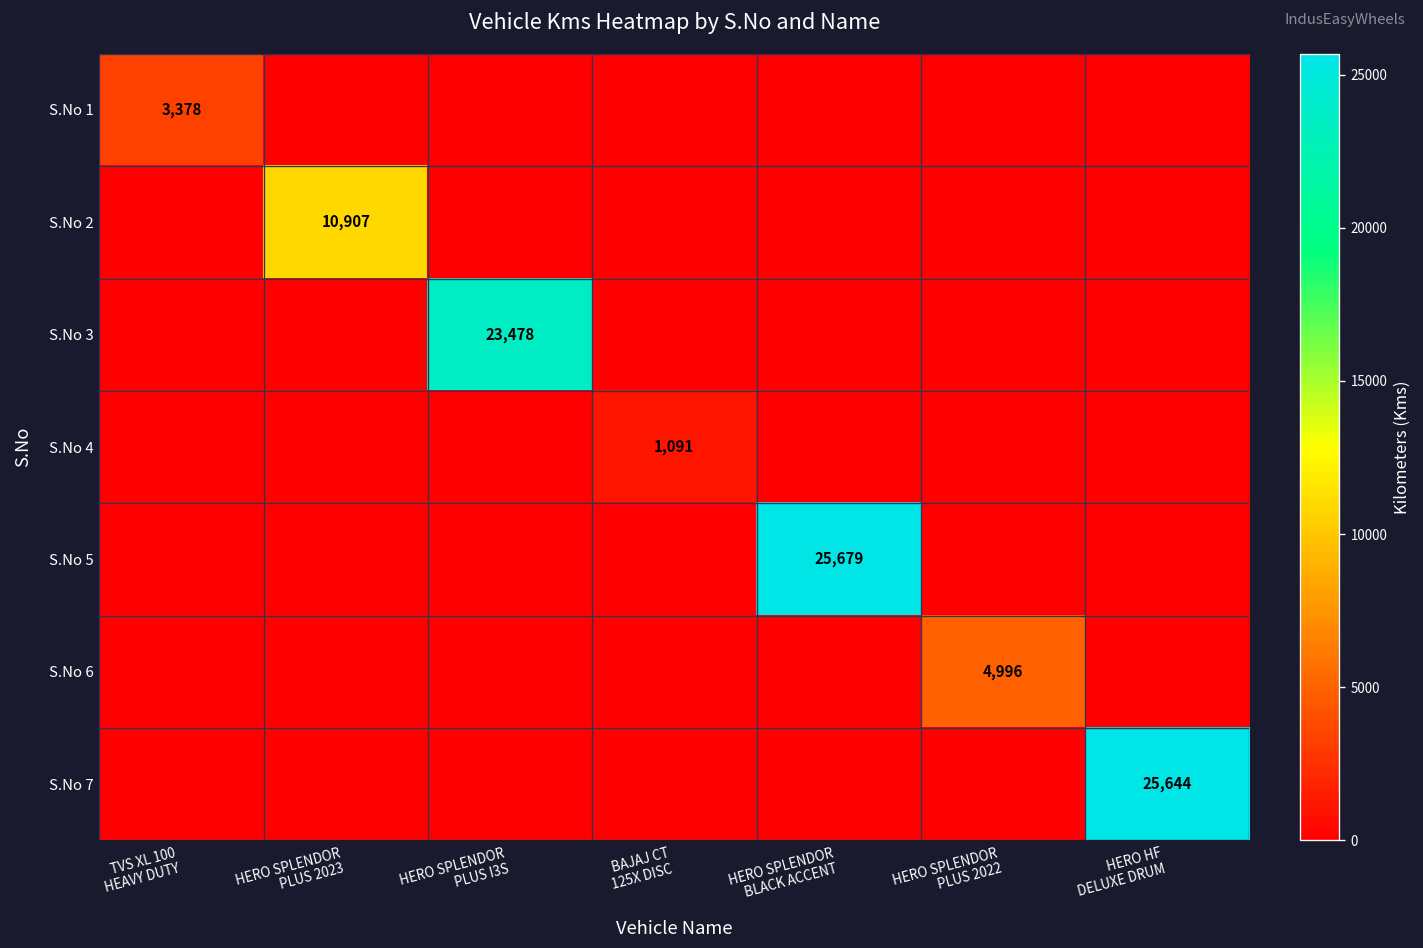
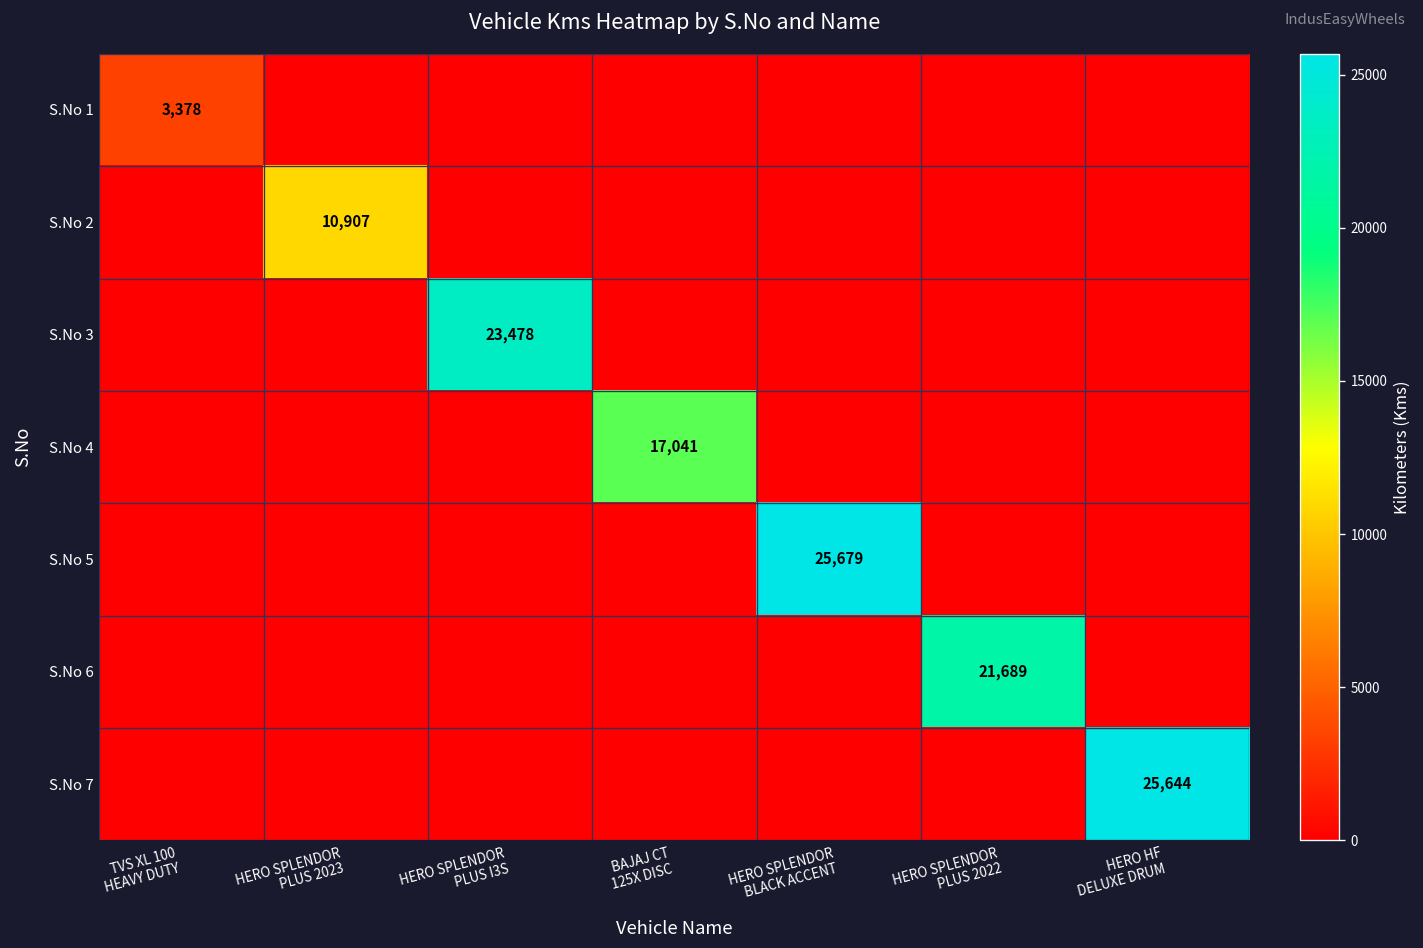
  {
    "S.No 1": {
      "TVS XL 100 HEAVY DUTY": "3,378"
    },
    "S.No 2": {
      "HERO SPLENDOR PLUS 2023": "10,907"
    },
    "S.No 3": {
      "HERO SPLENDOR PLUS I3S": "23,478"
    },
    "S.No 4": {
-     "BAJAJ CT 125X DISC": "1,091"
+     "BAJAJ CT 125X DISC": "17,041"
    },
    "S.No 5": {
      "HERO SPLENDOR BLACK ACCENT": "25,679"
    },
    "S.No 6": {
-     "HERO SPLENDOR PLUS 2022": "4,996"
+     "HERO SPLENDOR PLUS 2022": "21,689"
    },
    "S.No 7": {
      "HERO HF DELUXE DRUM": "25,644"
    }
  }
